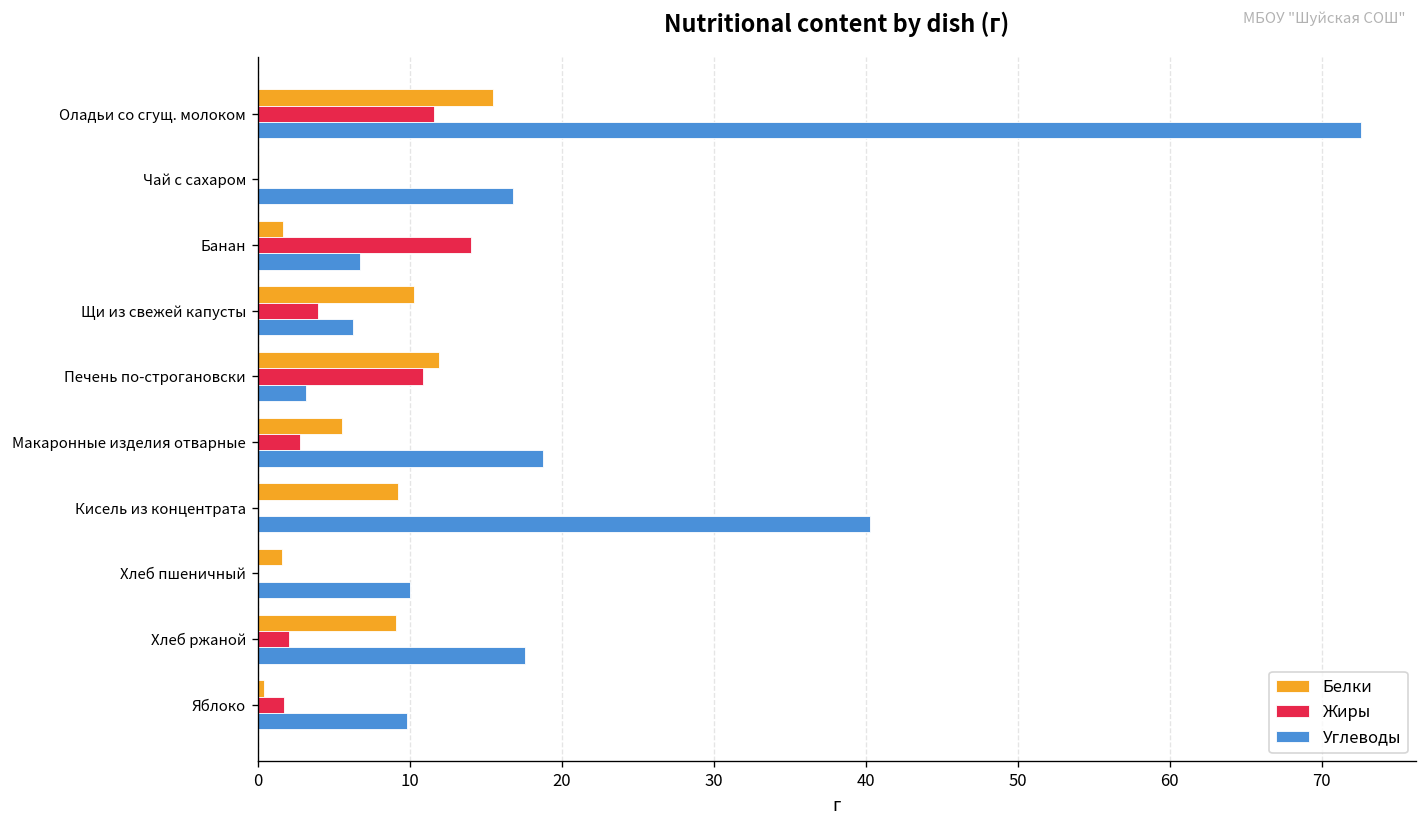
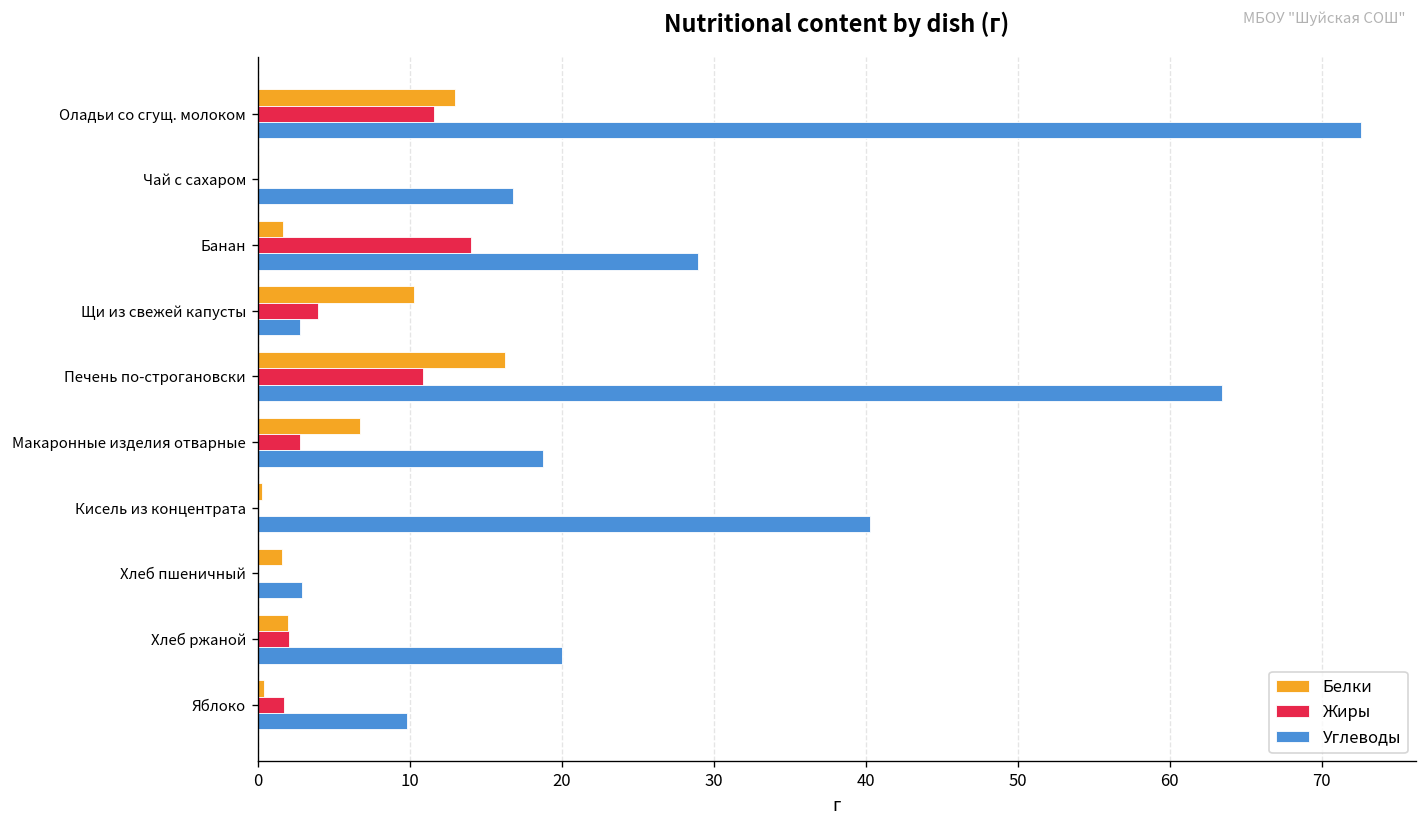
  {
    "Белки": {
-     "Оладьи со сгущ. молоком": 15.5,
+     "Оладьи со сгущ. молоком": 13.0,
      "Банан": 1.7,
      "Щи из свежей капусты": 10.3,
-     "Печень по-строгановски": 11.9,
-     "Макаронные изделия отварные": 5.5,
-     "Кисель из концентрата": 9.2,
+     "Печень по-строгановски": 16.3,
+     "Макаронные изделия отварные": 6.7,
+     "Кисель из концентрата": 0.3,
      "Хлеб пшеничный": 1.6,
-     "Хлеб ржаной": 9.1,
+     "Хлеб ржаной": 2.0,
      "Яблоко": 0.4
    },
    "Жиры": {
      "Оладьи со сгущ. молоком": 11.6,
      "Чай с сахаром": 0.0,
      "Банан": 14.0,
      "Щи из свежей капусты": 4.0,
      "Печень по-строгановски": 10.9,
      "Макаронные изделия отварные": 2.8,
      "Кисель из концентрата": 0.0,
      "Хлеб пшеничный": 0.0,
      "Хлеб ржаной": 2.0,
      "Яблоко": 1.7
    },
    "Углеводы": {
      "Оладьи со сгущ. молоком": 72.6,
      "Чай с сахаром": 16.8,
-     "Банан": 6.7,
-     "Щи из свежей капусты": 6.3,
-     "Печень по-строгановски": 3.2,
+     "Банан": 29.0,
+     "Щи из свежей капусты": 2.8,
+     "Печень по-строгановски": 63.4,
      "Макаронные изделия отварные": 18.8,
      "Кисель из концентрата": 40.3,
-     "Хлеб пшеничный": 10.0,
-     "Хлеб ржаной": 17.6,
+     "Хлеб пшеничный": 2.9,
+     "Хлеб ржаной": 20.0,
      "Яблоко": 9.8
    }
  }
